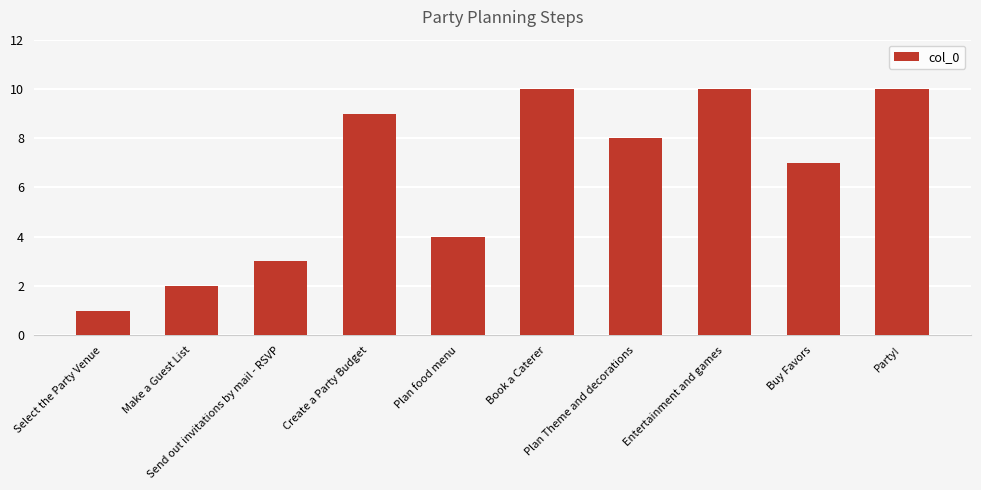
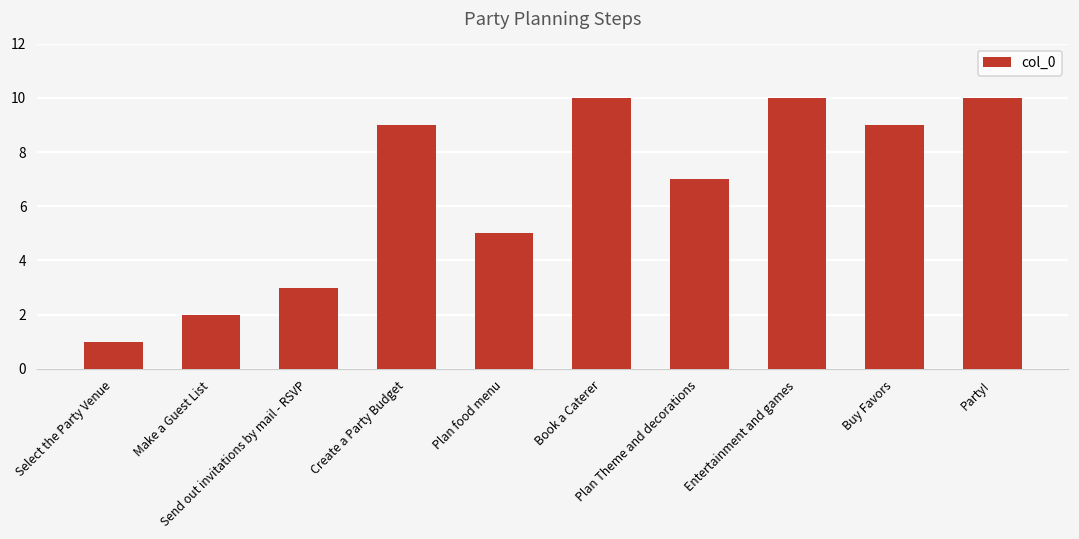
  {
    "Select the Party Venue": 1,
    "Make a Guest List": 2,
    "Send out invitations by mail - RSVP": 3,
    "Create a Party Budget": 9,
-   "Plan food menu": 4,
+   "Plan food menu": 5,
    "Book a Caterer": 10,
-   "Plan Theme and decorations": 8,
+   "Plan Theme and decorations": 7,
    "Entertainment and games": 10,
-   "Buy Favors": 7,
+   "Buy Favors": 9,
    "Party!": 10
  }
